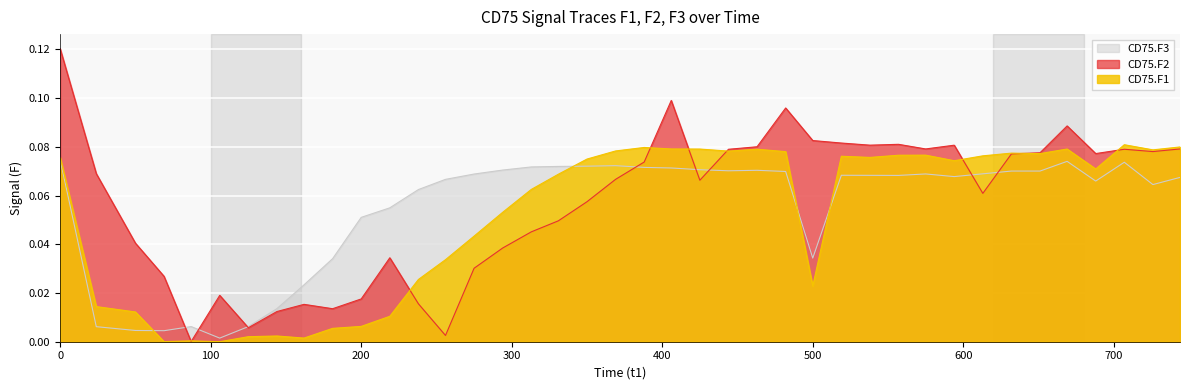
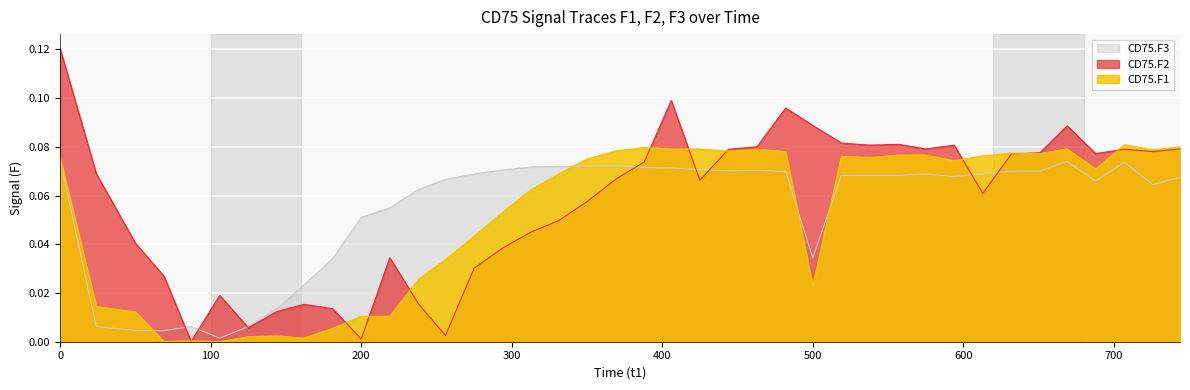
  {
    "CD75.F3": {
      "200": 0.051,
      "500": 0.034
    },
    "CD75.F2": {
      "0": 0.120,
-     "200": 0.018,
-     "500": 0.083
+     "200": 0.001,
+     "500": 0.089
    },
    "CD75.F1": {
-     "200": 0.006,
+     "200": 0.010,
      "500": 0.023
    }
  }
